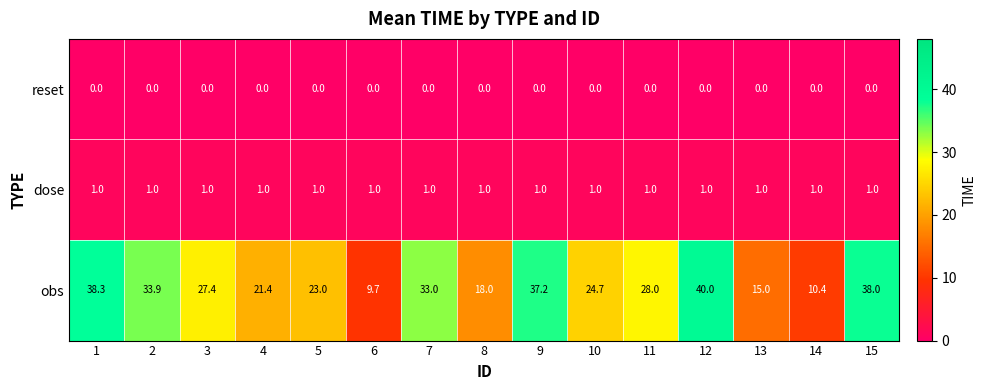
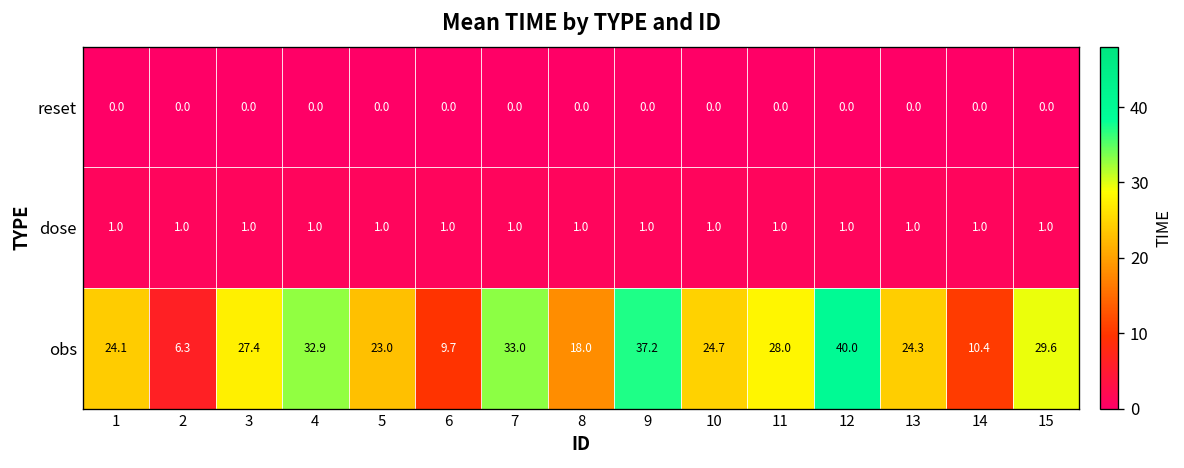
  {
    "reset": {
      "1": 0.0,
      "2": 0.0,
      "3": 0.0,
      "4": 0.0,
      "5": 0.0,
      "6": 0.0,
      "7": 0.0,
      "8": 0.0,
      "9": 0.0,
      "10": 0.0,
      "11": 0.0,
      "12": 0.0,
      "13": 0.0,
      "14": 0.0,
      "15": 0.0
    },
    "dose": {
      "1": 1.0,
      "2": 1.0,
      "3": 1.0,
      "4": 1.0,
      "5": 1.0,
      "6": 1.0,
      "7": 1.0,
      "8": 1.0,
      "9": 1.0,
      "10": 1.0,
      "11": 1.0,
      "12": 1.0,
      "13": 1.0,
      "14": 1.0,
      "15": 1.0
    },
    "obs": {
-     "1": 38.3,
-     "2": 33.9,
+     "1": 24.1,
+     "2": 6.3,
      "3": 27.4,
-     "4": 21.4,
+     "4": 32.9,
      "5": 23.0,
      "6": 9.7,
      "7": 33.0,
      "8": 18.0,
      "9": 37.2,
      "10": 24.7,
      "11": 28.0,
      "12": 40.0,
-     "13": 15.0,
+     "13": 24.3,
      "14": 10.4,
-     "15": 38.0
+     "15": 29.6
    }
  }
